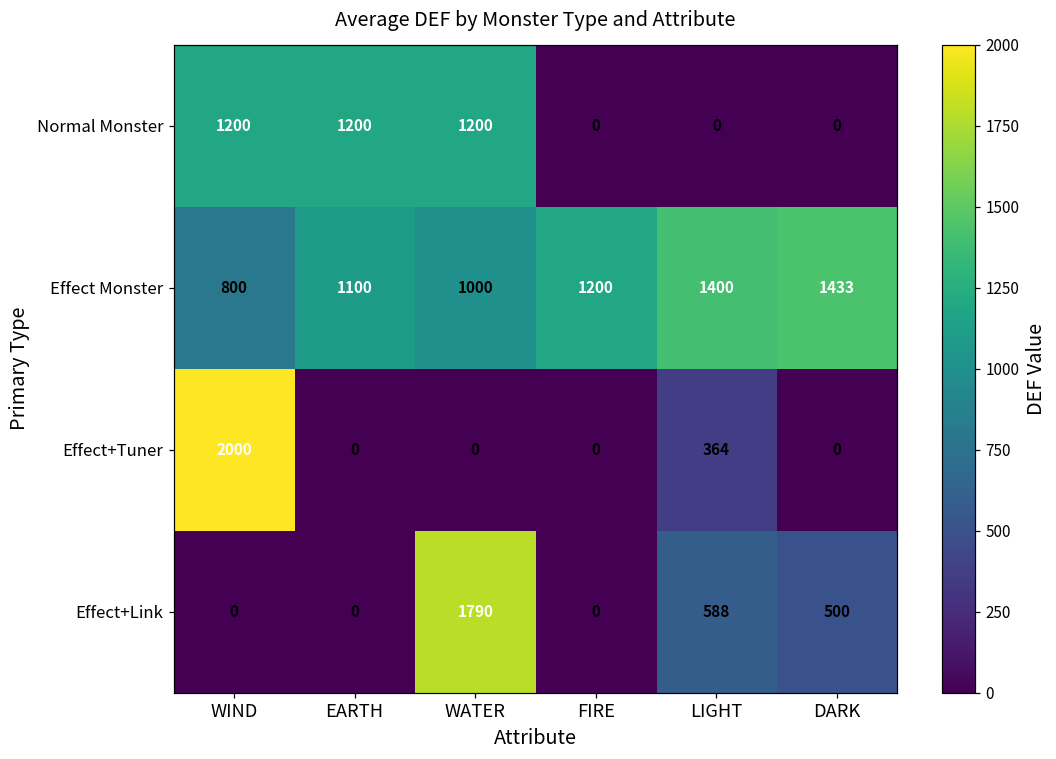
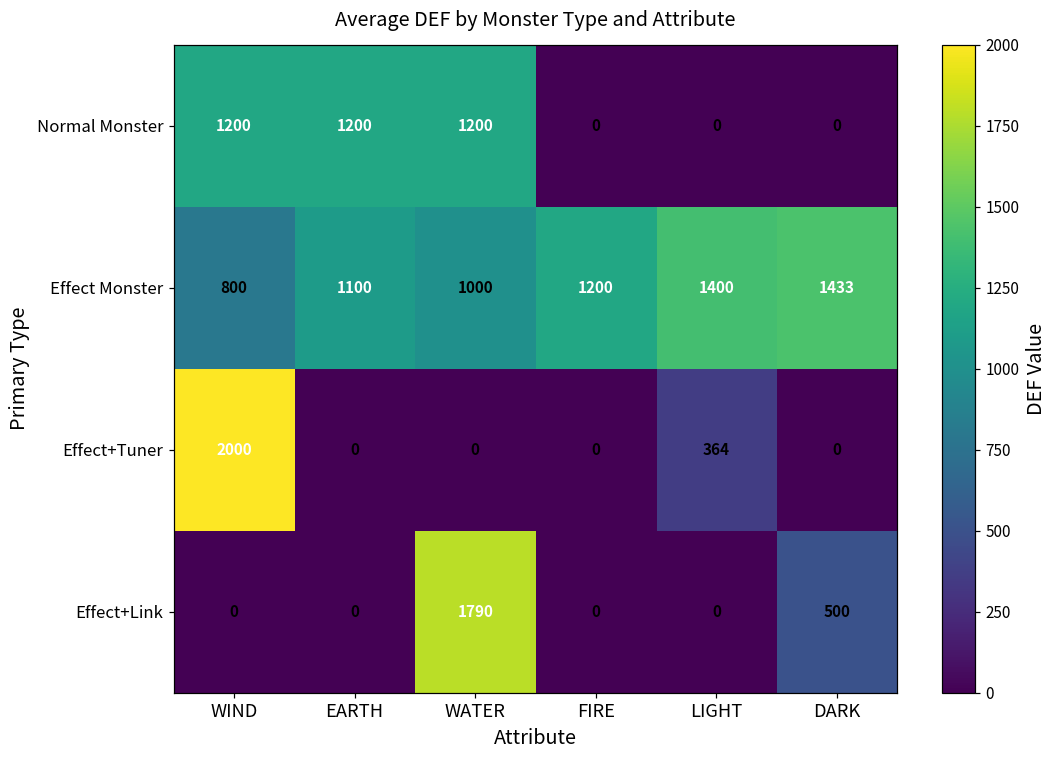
  {
    "Normal Monster": {
      "WIND": 1200,
      "EARTH": 1200,
      "WATER": 1200,
      "FIRE": 0,
      "LIGHT": 0,
      "DARK": 0
    },
    "Effect Monster": {
      "WIND": 800,
      "EARTH": 1100,
      "WATER": 1000,
      "FIRE": 1200,
      "LIGHT": 1400,
      "DARK": 1433
    },
    "Effect+Tuner": {
      "WIND": 2000,
      "EARTH": 0,
      "WATER": 0,
      "FIRE": 0,
      "LIGHT": 364,
      "DARK": 0
    },
    "Effect+Link": {
      "WIND": 0,
      "EARTH": 0,
      "WATER": 1790,
      "FIRE": 0,
-     "LIGHT": 588,
+     "LIGHT": 0,
      "DARK": 500
    }
  }
